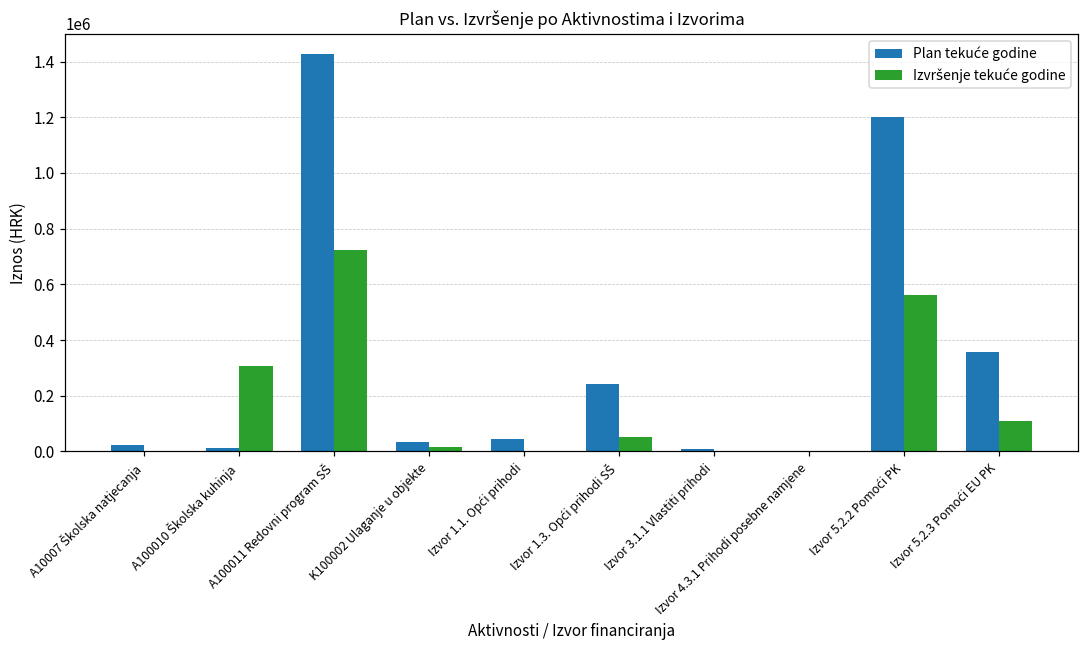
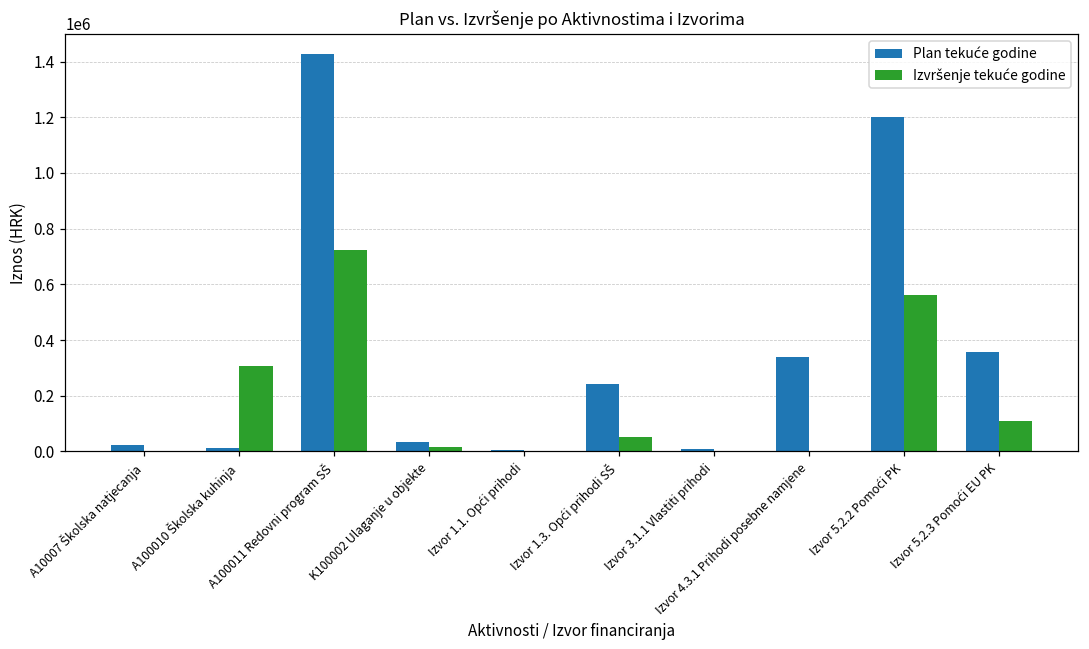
  {
    "Plan tekuće godine": {
      "A10007 Školska natjecanja": 20000,
      "A100010 Školska kuhinja": 10000,
      "A100011 Redovni program SŠ": 1430000,
      "K100002 Ulaganje u objekte": 30000,
-     "Izvor 1.1. Opći prihodi": 50000,
+     "Izvor 1.1. Opći prihodi": 10000,
      "Izvor 1.3. Opći prihodi SŠ": 240000,
-     "Izvor 4.3.1 Prihodi posebne namjene": 0,
+     "Izvor 4.3.1 Prihodi posebne namjene": 340000,
      "Izvor 5.2.2 Pomoći PK": 1200000,
      "Izvor 5.2.3 Pomoći EU PK": 360000
    },
    "Izvršenje tekuće godine": {
      "A100010 Školska kuhinja": 310000,
      "A100011 Redovni program SŠ": 720000,
      "K100002 Ulaganje u objekte": 20000,
      "Izvor 1.1. Opći prihodi": 0,
      "Izvor 1.3. Opći prihodi SŠ": 50000,
      "Izvor 3.1.1 Vlastiti prihodi": 0,
      "Izvor 5.2.2 Pomoći PK": 560000,
      "Izvor 5.2.3 Pomoći EU PK": 110000
    }
  }
